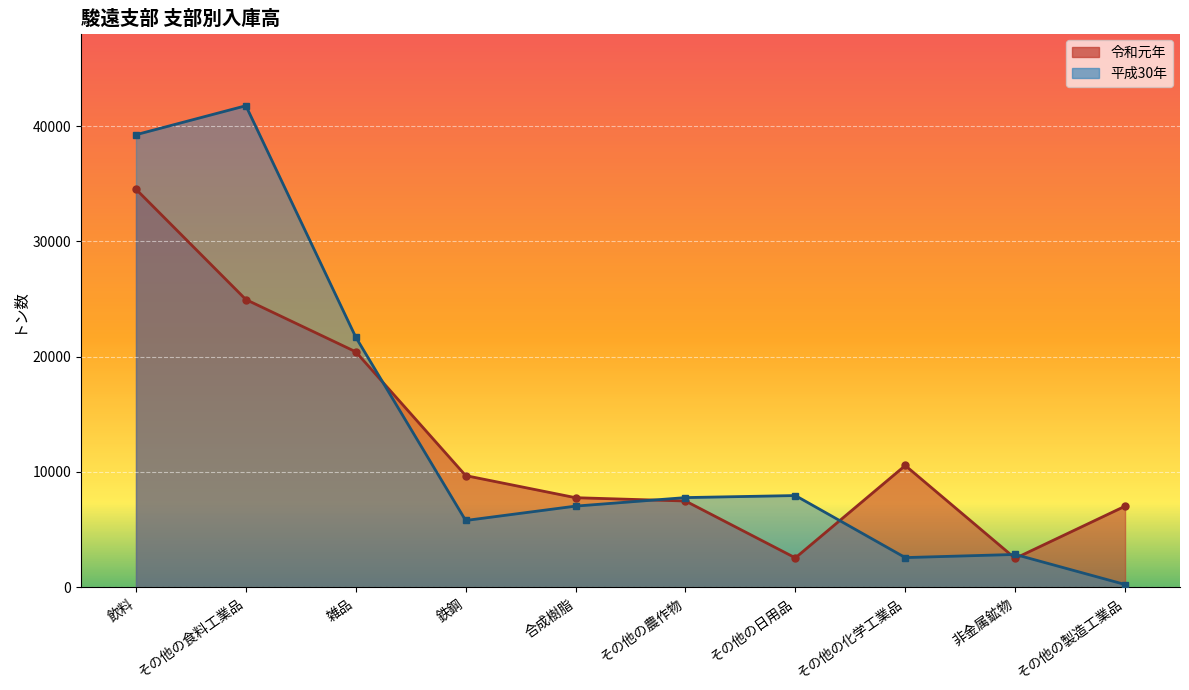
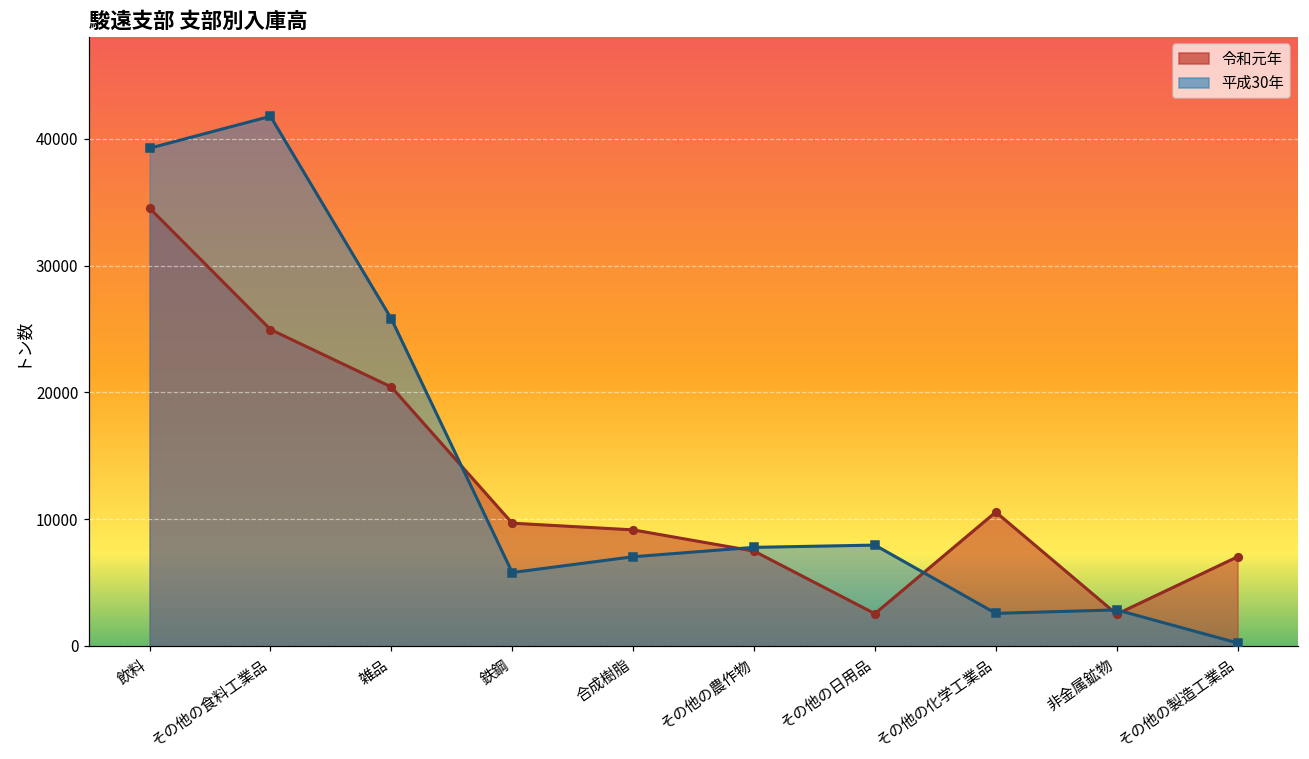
  {
    "令和元年": {
      "飲料": 34500,
      "その他の食料工業品": 25000,
      "雑品": 20400,
      "鉄鋼": 9700,
-     "合成樹脂": 7800,
+     "合成樹脂": 9200,
      "その他の農作物": 7500,
      "その他の日用品": 2500,
      "その他の化学工業品": 10600,
      "非金属鉱物": 2500,
      "その他の製造工業品": 7000
    },
    "平成30年": {
      "飲料": 39300,
      "その他の食料工業品": 41800,
-     "雑品": 21700,
+     "雑品": 25800,
      "鉄鋼": 5800,
      "合成樹脂": 7000,
      "その他の農作物": 7800,
      "その他の日用品": 8000,
      "その他の化学工業品": 2600,
      "非金属鉱物": 2800,
      "その他の製造工業品": 200
    }
  }
